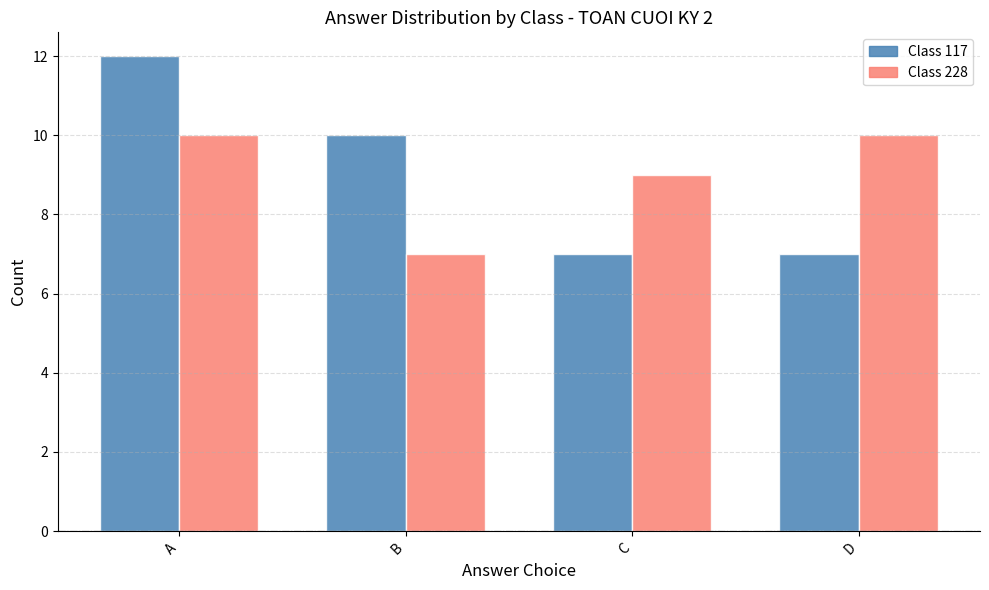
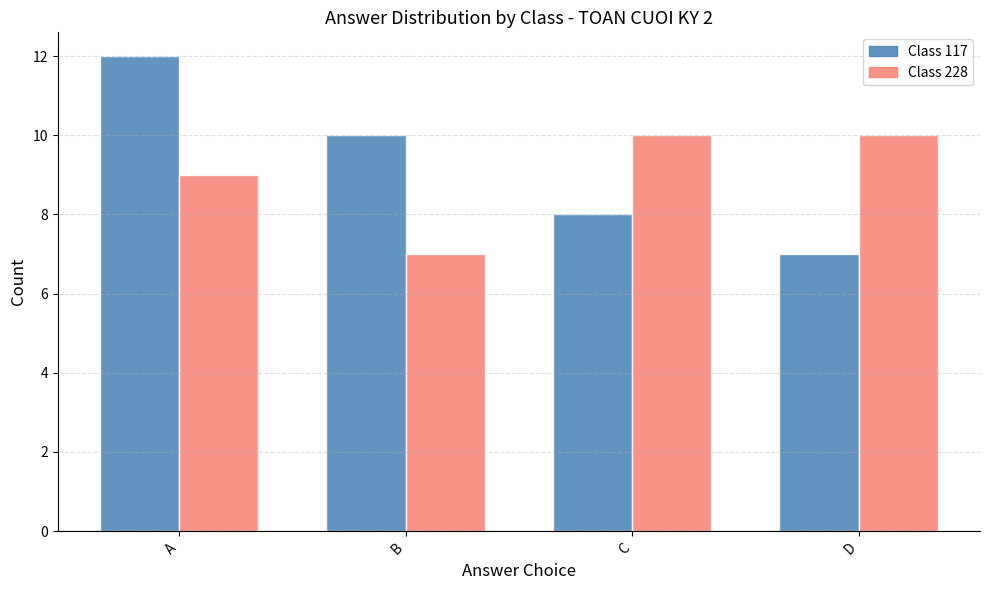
  {
    "Class 117": {
      "A": 12,
      "B": 10,
-     "C": 7,
+     "C": 8,
      "D": 7
    },
    "Class 228": {
-     "A": 10,
+     "A": 9,
      "B": 7,
-     "C": 9,
+     "C": 10,
      "D": 10
    }
  }
